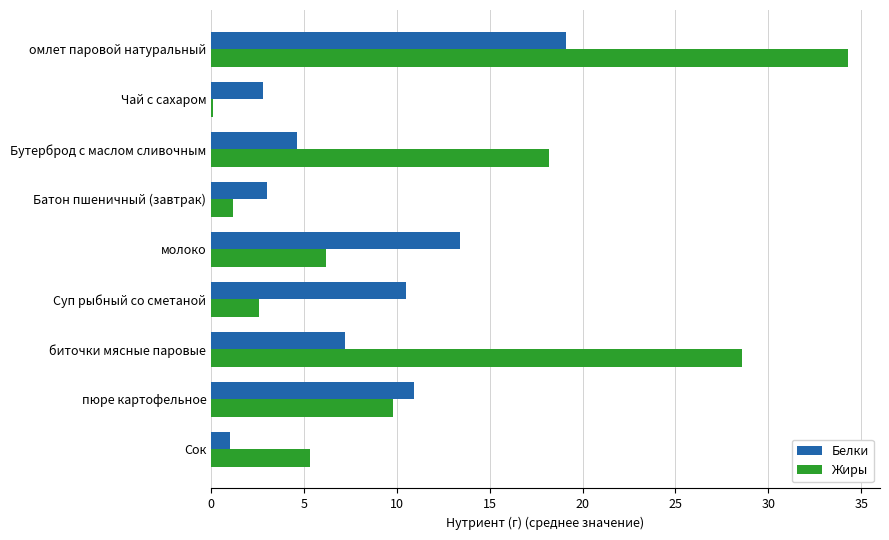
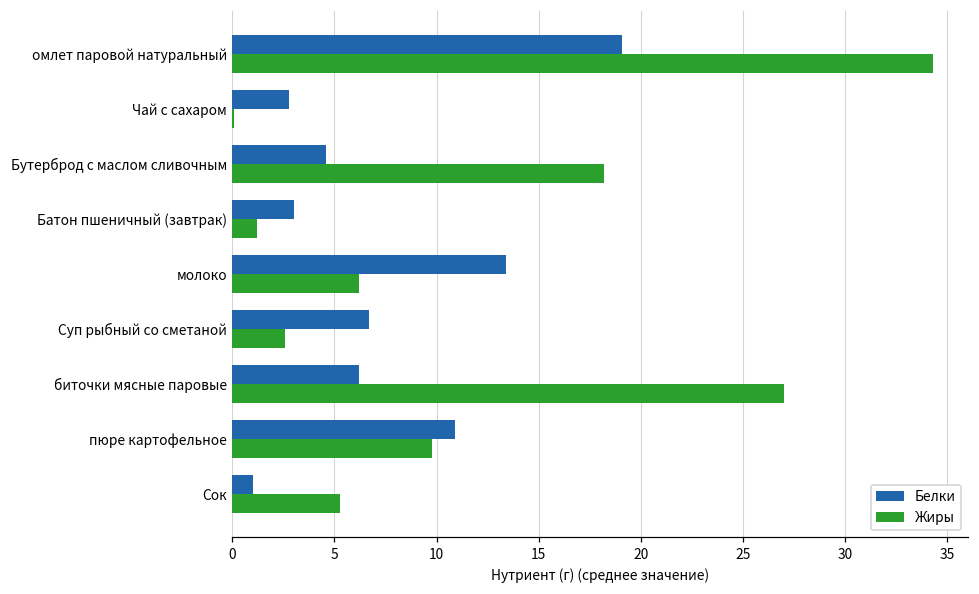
  {
    "Белки": {
      "омлет паровой натуральный": 19.1,
      "Чай с сахаром": 2.8,
      "Бутерброд с маслом сливочным": 4.6,
      "Батон пшеничный (завтрак)": 3.0,
      "молоко": 13.4,
-     "Суп рыбный со сметаной": 10.5,
-     "биточки мясные паровые": 7.2,
+     "Суп рыбный со сметаной": 6.7,
+     "биточки мясные паровые": 6.2,
      "пюре картофельное": 10.9,
      "Сок": 1.0
    },
    "Жиры": {
      "омлет паровой натуральный": 34.3,
      "Бутерброд с маслом сливочным": 18.2,
      "Батон пшеничный (завтрак)": 1.2,
      "молоко": 6.2,
      "Суп рыбный со сметаной": 2.6,
-     "биточки мясные паровые": 28.6,
+     "биточки мясные паровые": 27.0,
      "пюре картофельное": 9.8,
      "Сок": 5.3
    }
  }
